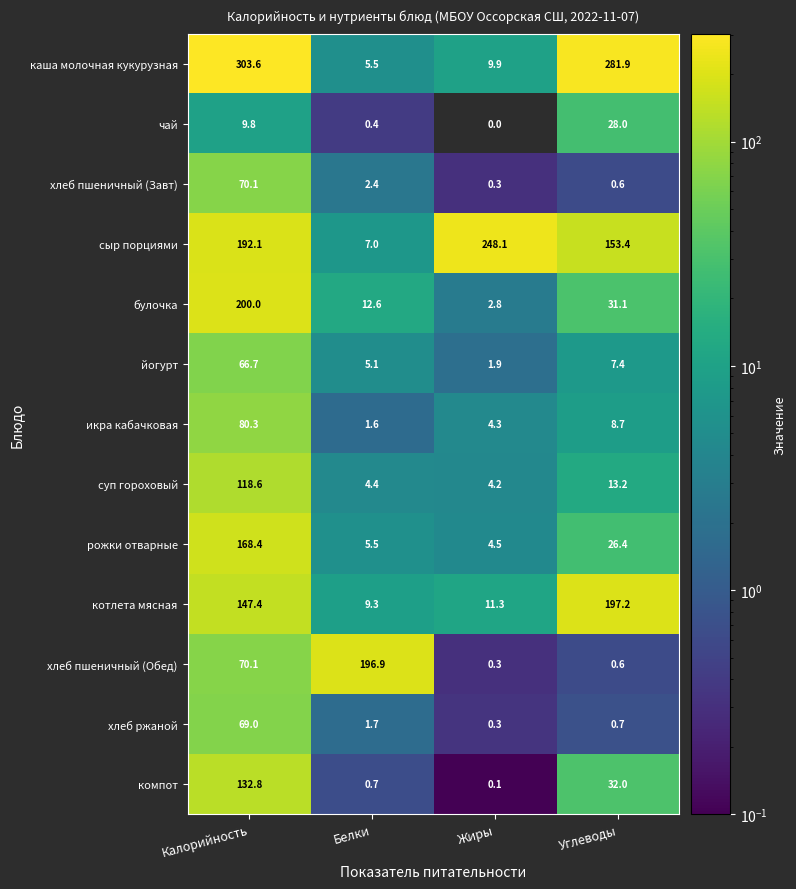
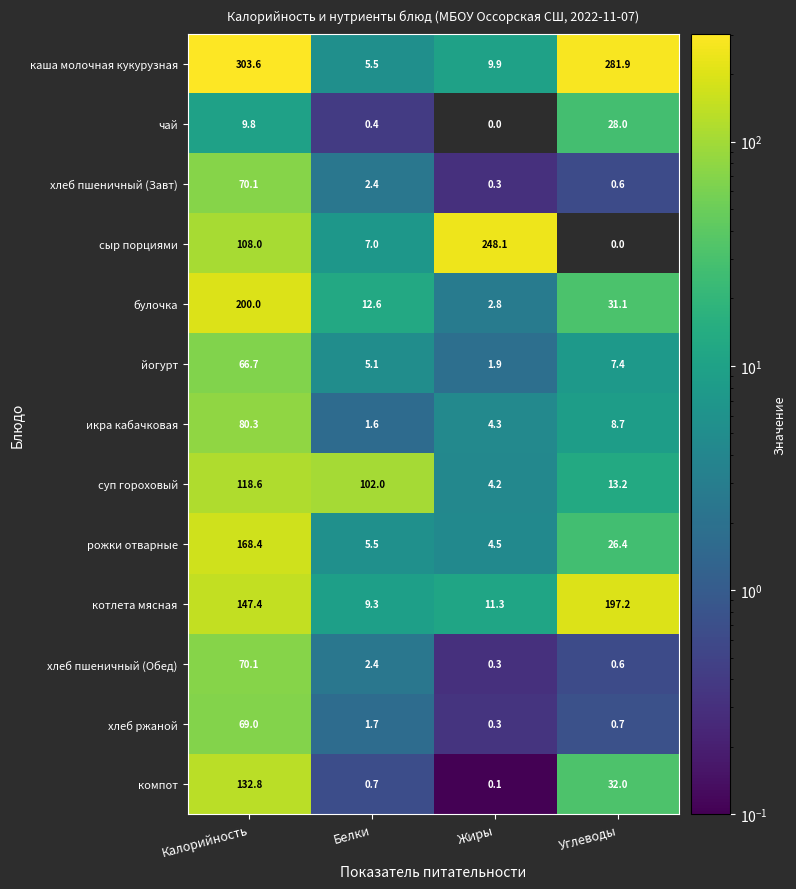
  {
    "каша молочная кукурузная": {
      "Калорийность": 303.6,
      "Белки": 5.5,
      "Жиры": 9.9,
      "Углеводы": 281.9
    },
    "чай": {
      "Калорийность": 9.8,
      "Белки": 0.4,
      "Жиры": 0.0,
      "Углеводы": 28.0
    },
    "хлеб пшеничный (Завт)": {
      "Калорийность": 70.1,
      "Белки": 2.4,
      "Жиры": 0.3,
      "Углеводы": 0.6
    },
    "сыр порциями": {
-     "Калорийность": 192.1,
+     "Калорийность": 108.0,
      "Белки": 7.0,
      "Жиры": 248.1,
-     "Углеводы": 153.4
+     "Углеводы": 0.0
    },
    "булочка": {
      "Калорийность": 200.0,
      "Белки": 12.6,
      "Жиры": 2.8,
      "Углеводы": 31.1
    },
    "йогурт": {
      "Калорийность": 66.7,
      "Белки": 5.1,
      "Жиры": 1.9,
      "Углеводы": 7.4
    },
    "икра кабачковая": {
      "Калорийность": 80.3,
      "Белки": 1.6,
      "Жиры": 4.3,
      "Углеводы": 8.7
    },
    "суп гороховый": {
      "Калорийность": 118.6,
-     "Белки": 4.4,
+     "Белки": 102.0,
      "Жиры": 4.2,
      "Углеводы": 13.2
    },
    "рожки отварные": {
      "Калорийность": 168.4,
      "Белки": 5.5,
      "Жиры": 4.5,
      "Углеводы": 26.4
    },
    "котлета мясная": {
      "Калорийность": 147.4,
      "Белки": 9.3,
      "Жиры": 11.3,
      "Углеводы": 197.2
    },
    "хлеб пшеничный (Обед)": {
      "Калорийность": 70.1,
-     "Белки": 196.9,
+     "Белки": 2.4,
      "Жиры": 0.3,
      "Углеводы": 0.6
    },
    "хлеб ржаной": {
      "Калорийность": 69.0,
      "Белки": 1.7,
      "Жиры": 0.3,
      "Углеводы": 0.7
    },
    "компот": {
      "Калорийность": 132.8,
      "Белки": 0.7,
      "Жиры": 0.1,
      "Углеводы": 32.0
    }
  }
